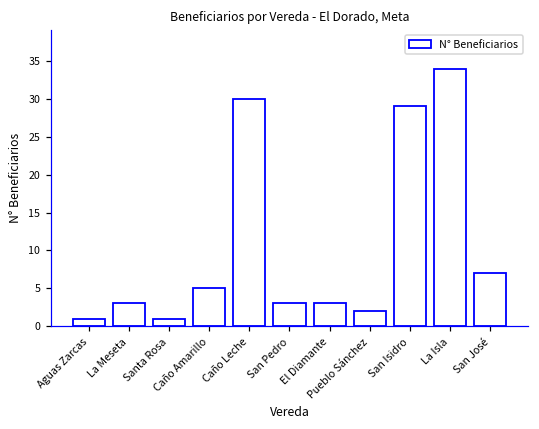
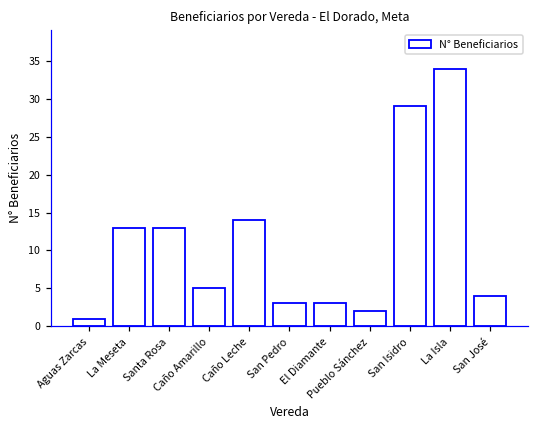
  {
    "Aguas Zarcas": 1,
-   "La Meseta": 3,
-   "Santa Rosa": 1,
+   "La Meseta": 13,
+   "Santa Rosa": 13,
    "Caño Amarillo": 5,
-   "Caño Leche": 30,
+   "Caño Leche": 14,
    "San Pedro": 3,
    "El Diamante": 3,
    "Pueblo Sánchez": 2,
    "San Isidro": 29,
    "La Isla": 34,
-   "San José": 7
+   "San José": 4
  }
